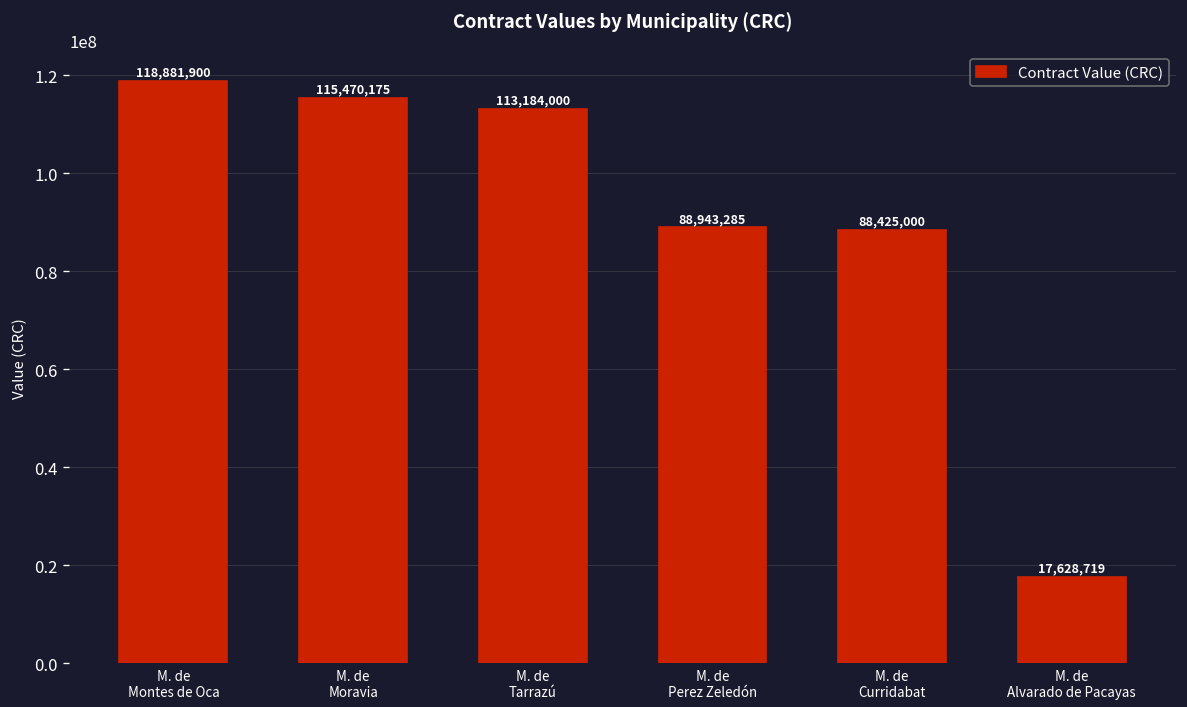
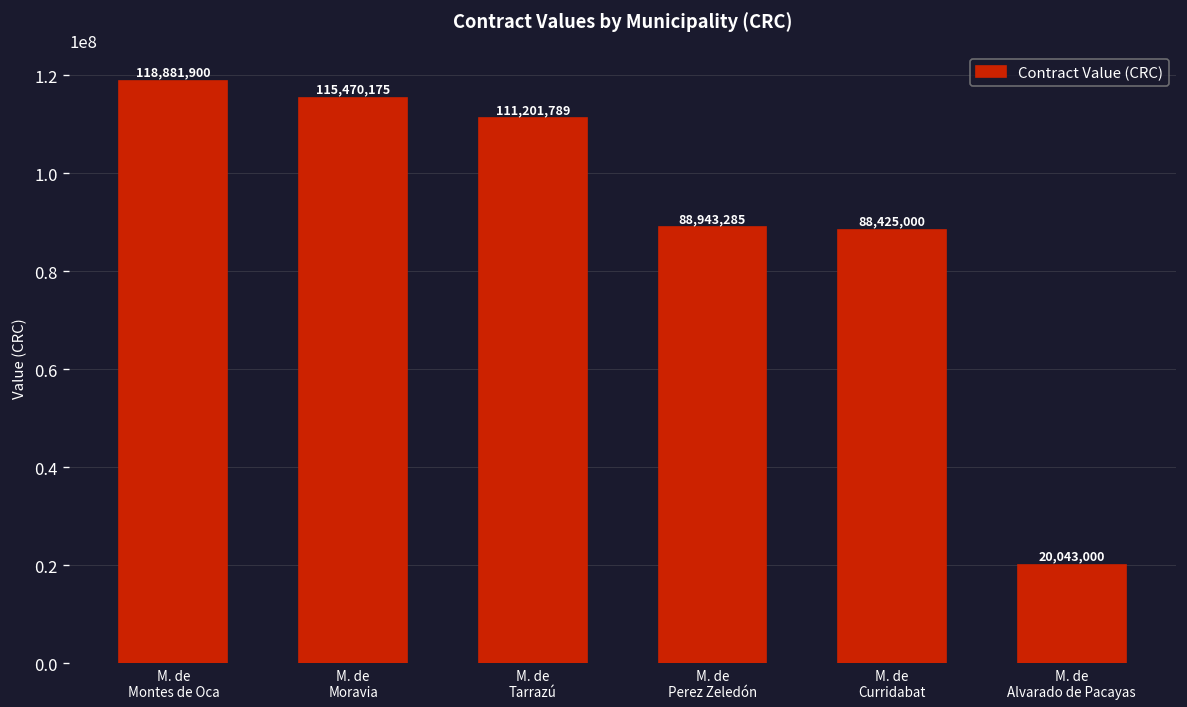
  {
    "M. de Montes de Oca": "118,881,900",
    "M. de Moravia": "115,470,175",
-   "M. de Tarrazú": "113,184,000",
+   "M. de Tarrazú": "111,201,789",
    "M. de Perez Zeledón": "88,943,285",
    "M. de Curridabat": "88,425,000",
-   "M. de Alvarado de Pacayas": "17,628,719"
+   "M. de Alvarado de Pacayas": "20,043,000"
  }
